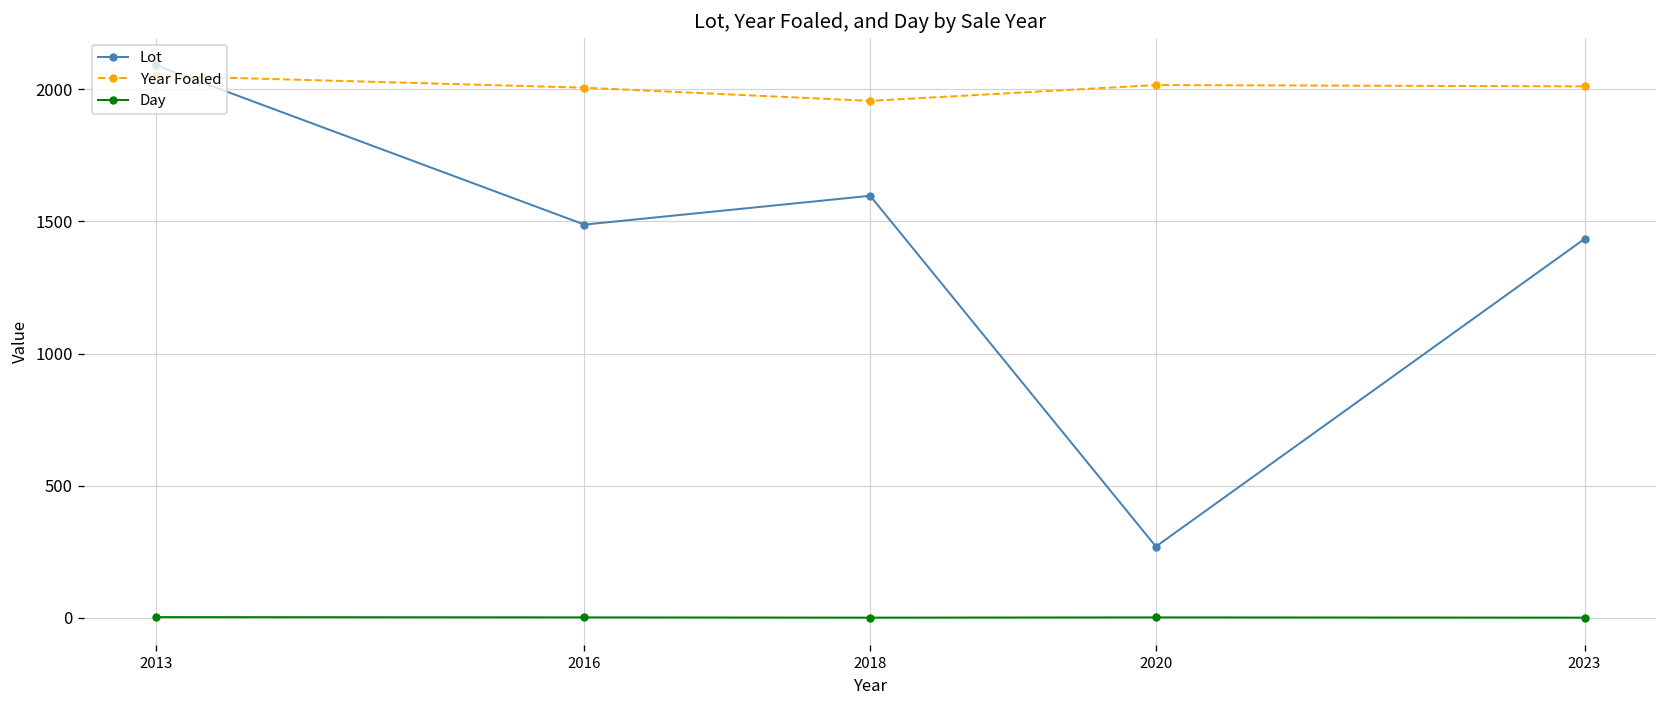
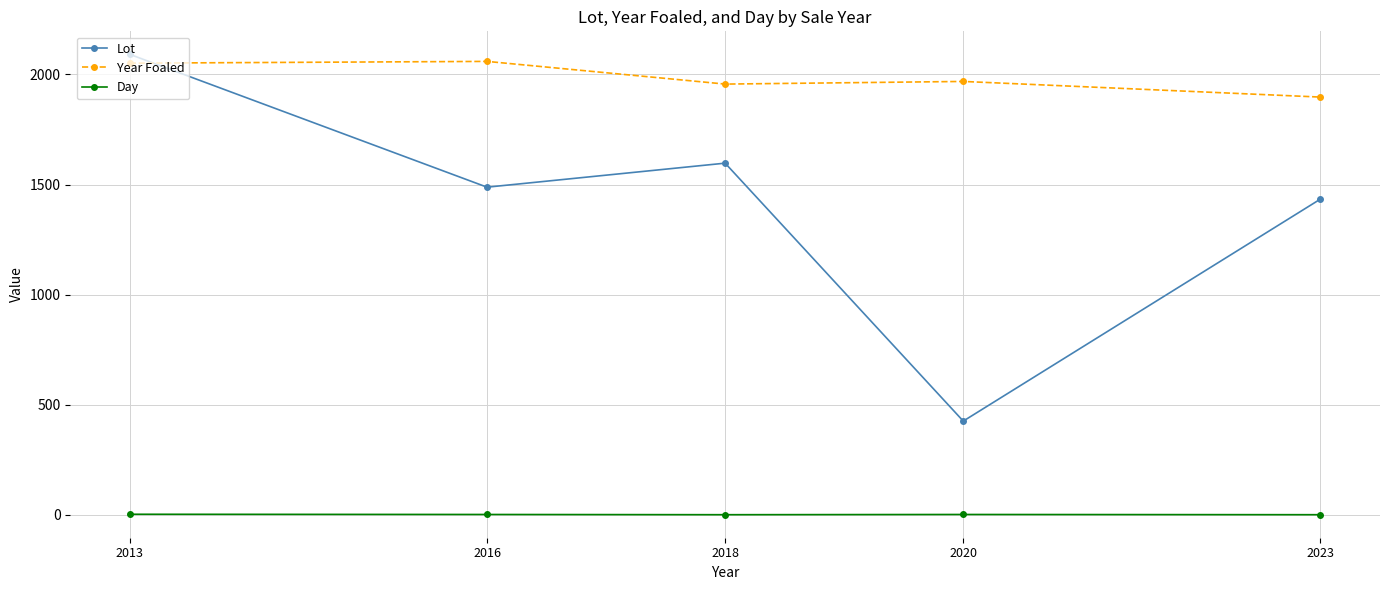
  {
    "Lot": {
      "2016": 1490,
      "2018": 1600,
-     "2020": 270,
+     "2020": 430,
      "2023": 1430
    },
    "Year Foaled": {
-     "2016": 2010,
+     "2016": 2060,
      "2018": 1960,
-     "2020": 2020,
-     "2023": 2010
+     "2020": 1970,
+     "2023": 1900
    },
    "Day": {
      "2013": 0,
      "2016": 0,
      "2018": 0,
      "2020": 0,
      "2023": 0
    }
  }
